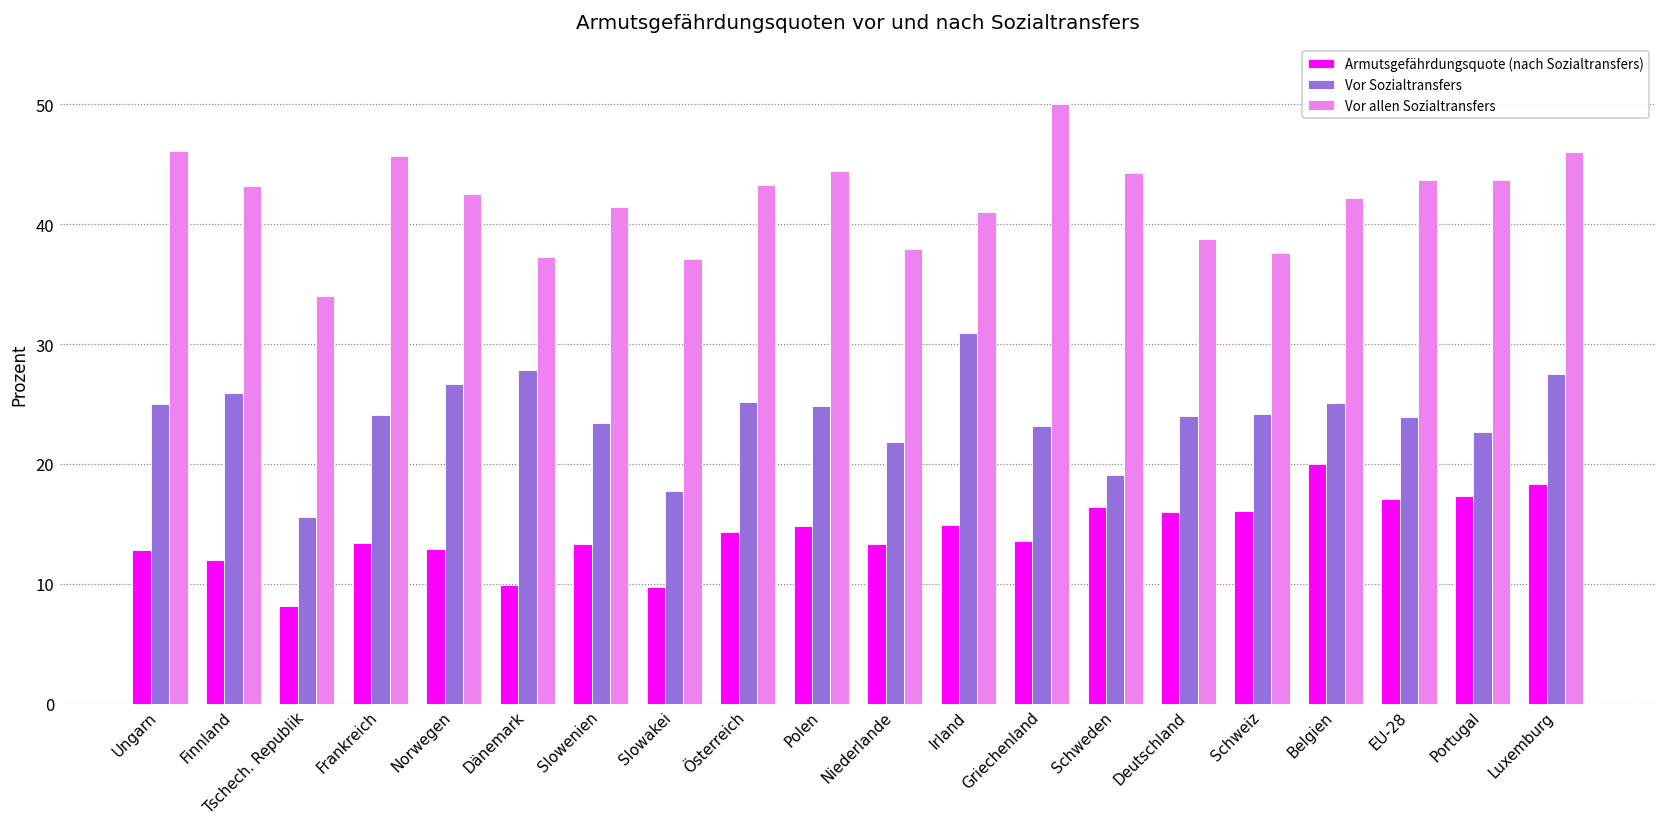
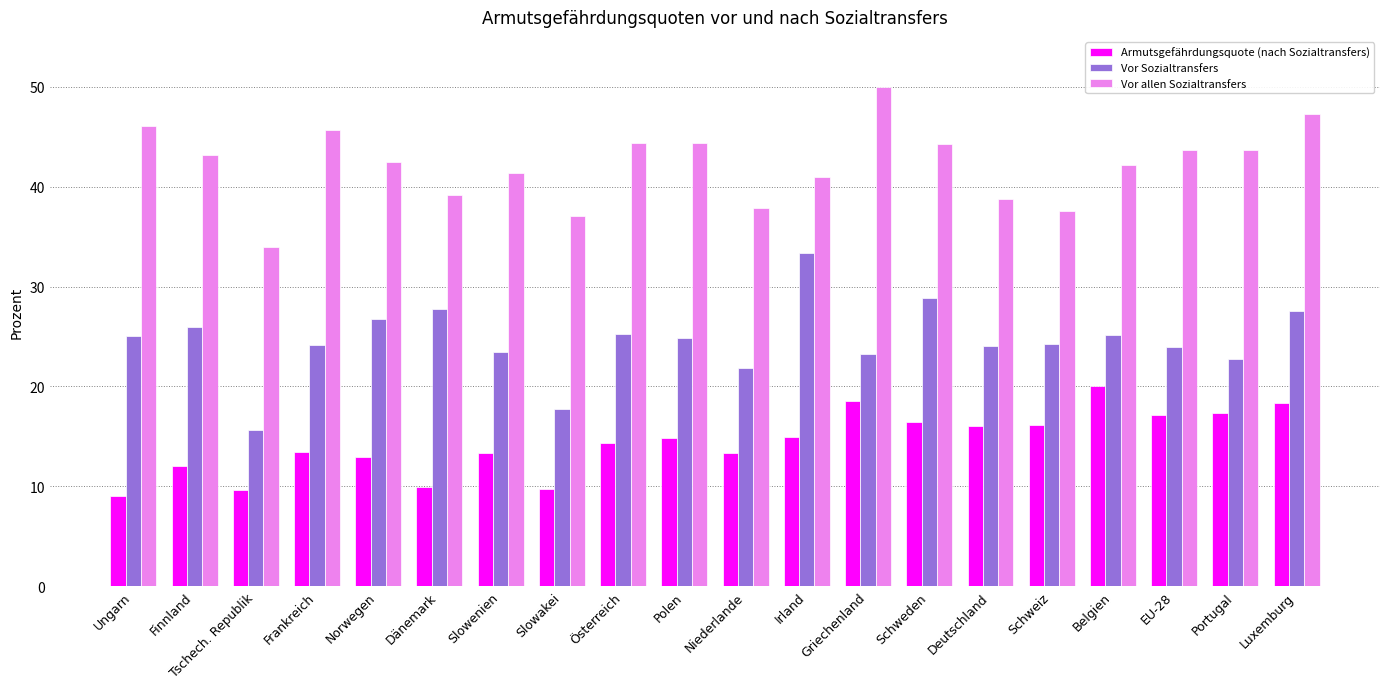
  {
    "Armutsgefährdungsquote (nach Sozialtransfers)": {
-     "Ungarn": 13,
+     "Ungarn": 9,
      "Finnland": 12,
-     "Tschech. Republik": 8,
+     "Tschech. Republik": 10,
      "Frankreich": 13,
      "Norwegen": 13,
      "Dänemark": 10,
      "Slowenien": 13,
      "Slowakei": 10,
      "Österreich": 14,
      "Polen": 15,
      "Niederlande": 13,
      "Irland": 15,
-     "Griechenland": 14,
+     "Griechenland": 19,
      "Schweden": 16,
      "Deutschland": 16,
      "Schweiz": 16,
      "Belgien": 20,
      "EU-28": 17,
      "Portugal": 17,
      "Luxemburg": 18
    },
    "Vor Sozialtransfers": {
      "Ungarn": 25,
      "Finnland": 26,
      "Tschech. Republik": 16,
      "Frankreich": 24,
      "Norwegen": 27,
      "Dänemark": 28,
      "Slowenien": 23,
      "Slowakei": 18,
      "Österreich": 25,
      "Polen": 25,
      "Niederlande": 22,
-     "Irland": 31,
+     "Irland": 33,
      "Griechenland": 23,
-     "Schweden": 19,
+     "Schweden": 29,
      "Deutschland": 24,
      "Schweiz": 24,
      "Belgien": 25,
      "EU-28": 24,
      "Portugal": 23,
      "Luxemburg": 28
    },
    "Vor allen Sozialtransfers": {
      "Ungarn": 46,
      "Finnland": 43,
      "Tschech. Republik": 34,
      "Frankreich": 46,
      "Norwegen": 43,
-     "Dänemark": 37,
+     "Dänemark": 39,
      "Slowenien": 41,
      "Slowakei": 37,
-     "Österreich": 43,
+     "Österreich": 44,
      "Polen": 44,
      "Niederlande": 38,
      "Irland": 41,
      "Griechenland": 50,
      "Schweden": 44,
      "Deutschland": 39,
      "Schweiz": 38,
      "Belgien": 42,
      "EU-28": 44,
      "Portugal": 44,
-     "Luxemburg": 46
+     "Luxemburg": 47
    }
  }
